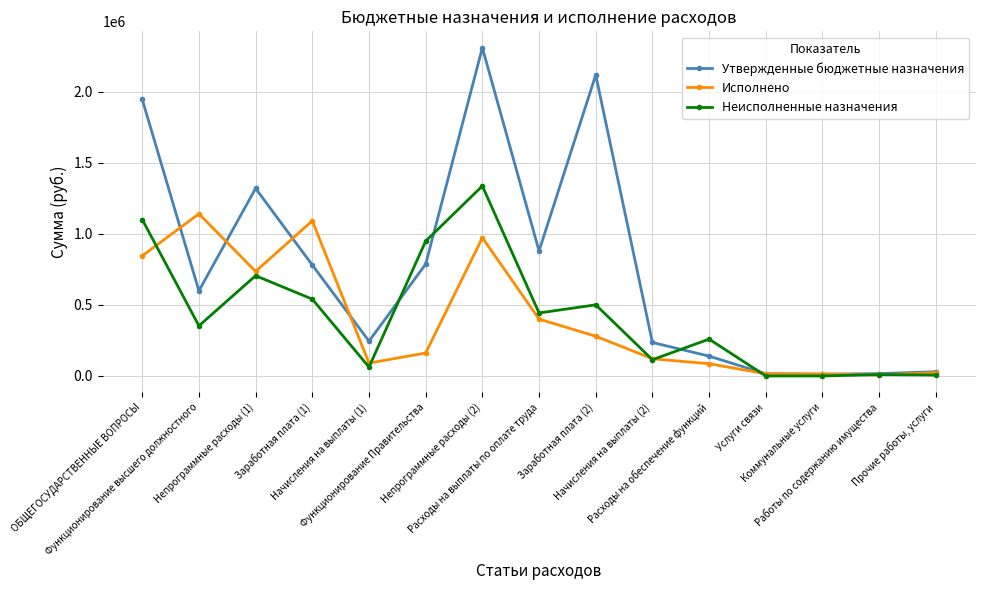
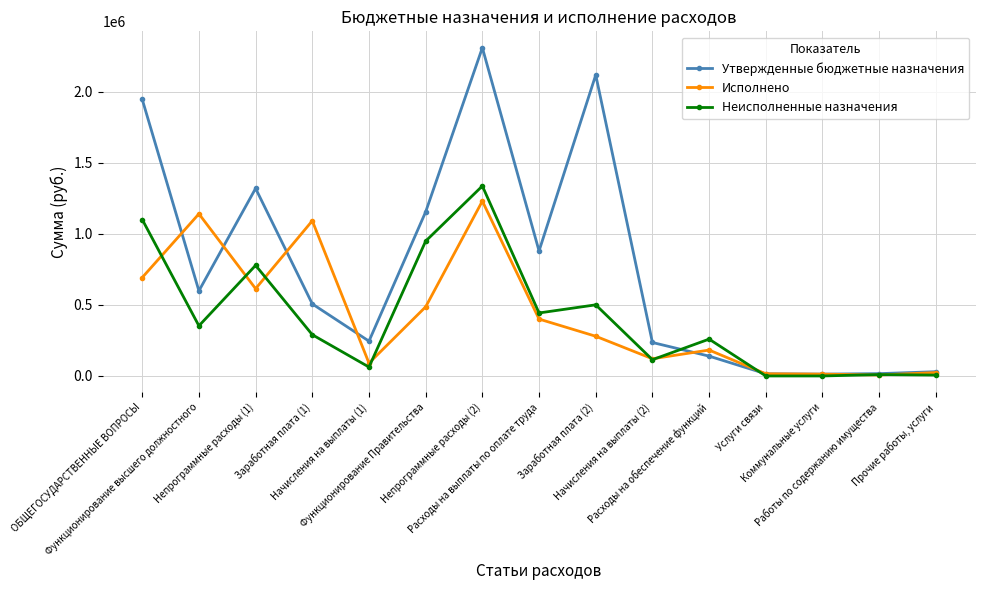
  {
    "Утвержденные бюджетные назначения": {
      "ОБЩЕГОСУДАРСТВЕННЫЕ ВОПРОСЫ": 1950000,
      "Функционирование высшего должностного": 600000,
      "Непрограммные расходы (1)": 1320000,
-     "Заработная плата (1)": 780000,
+     "Заработная плата (1)": 510000,
      "Начисления на выплаты (1)": 240000,
-     "Функционирование Правительства": 790000,
+     "Функционирование Правительства": 1160000,
      "Непрограммные расходы (2)": 2310000,
      "Расходы на выплаты по оплате труда": 880000,
      "Заработная плата (2)": 2120000,
      "Начисления на выплаты (2)": 240000,
      "Расходы на обеспечение функций": 140000
    },
    "Исполнено": {
-     "ОБЩЕГОСУДАРСТВЕННЫЕ ВОПРОСЫ": 850000,
+     "ОБЩЕГОСУДАРСТВЕННЫЕ ВОПРОСЫ": 690000,
      "Функционирование высшего должностного": 1140000,
-     "Непрограммные расходы (1)": 740000,
+     "Непрограммные расходы (1)": 610000,
      "Заработная плата (1)": 1090000,
      "Начисления на выплаты (1)": 90000,
-     "Функционирование Правительства": 160000,
-     "Непрограммные расходы (2)": 970000,
+     "Функционирование Правительства": 490000,
+     "Непрограммные расходы (2)": 1230000,
      "Расходы на выплаты по оплате труда": 400000,
      "Заработная плата (2)": 280000,
-     "Расходы на обеспечение функций": 90000
+     "Расходы на обеспечение функций": 180000
    },
    "Неисполненные назначения": {
      "ОБЩЕГОСУДАРСТВЕННЫЕ ВОПРОСЫ": 1100000,
      "Функционирование высшего должностного": 350000,
-     "Непрограммные расходы (1)": 710000,
-     "Заработная плата (1)": 540000,
+     "Непрограммные расходы (1)": 780000,
+     "Заработная плата (1)": 290000,
      "Начисления на выплаты (1)": 60000,
      "Функционирование Правительства": 950000,
      "Непрограммные расходы (2)": 1340000,
      "Расходы на выплаты по оплате труда": 440000,
      "Заработная плата (2)": 500000,
      "Расходы на обеспечение функций": 260000
    }
  }
